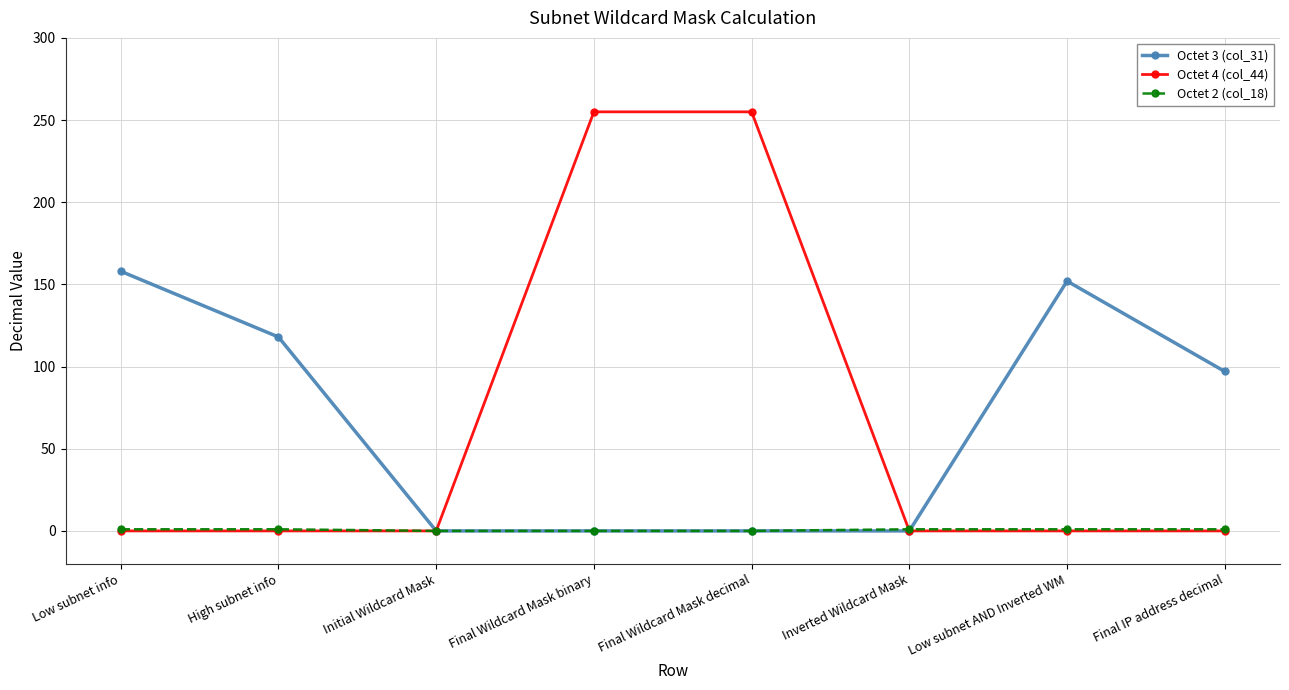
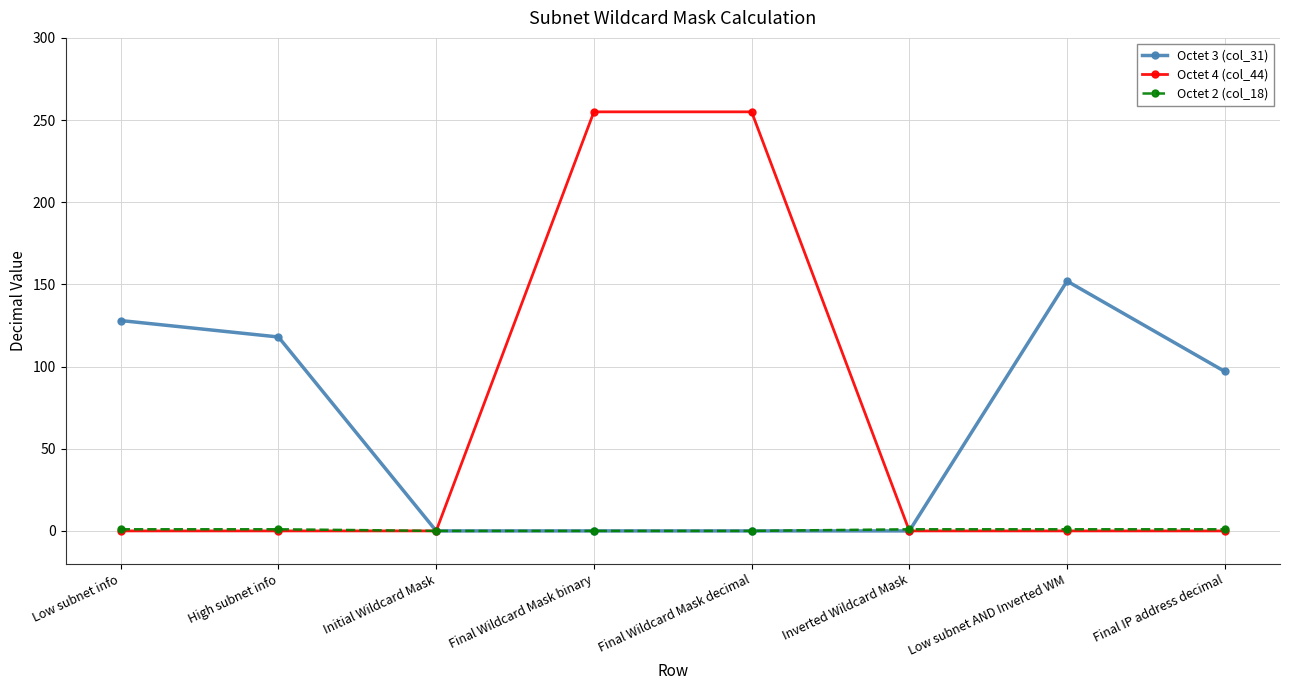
  {
    "Octet 3 (col_31)": {
-     "Low subnet info": 158,
+     "Low subnet info": 128,
      "High subnet info": 118,
      "Low subnet AND Inverted WM": 152,
      "Final IP address decimal": 97
    },
    "Octet 4 (col_44)": {
      "Final Wildcard Mask binary": 255,
      "Final Wildcard Mask decimal": 255
    }
  }
